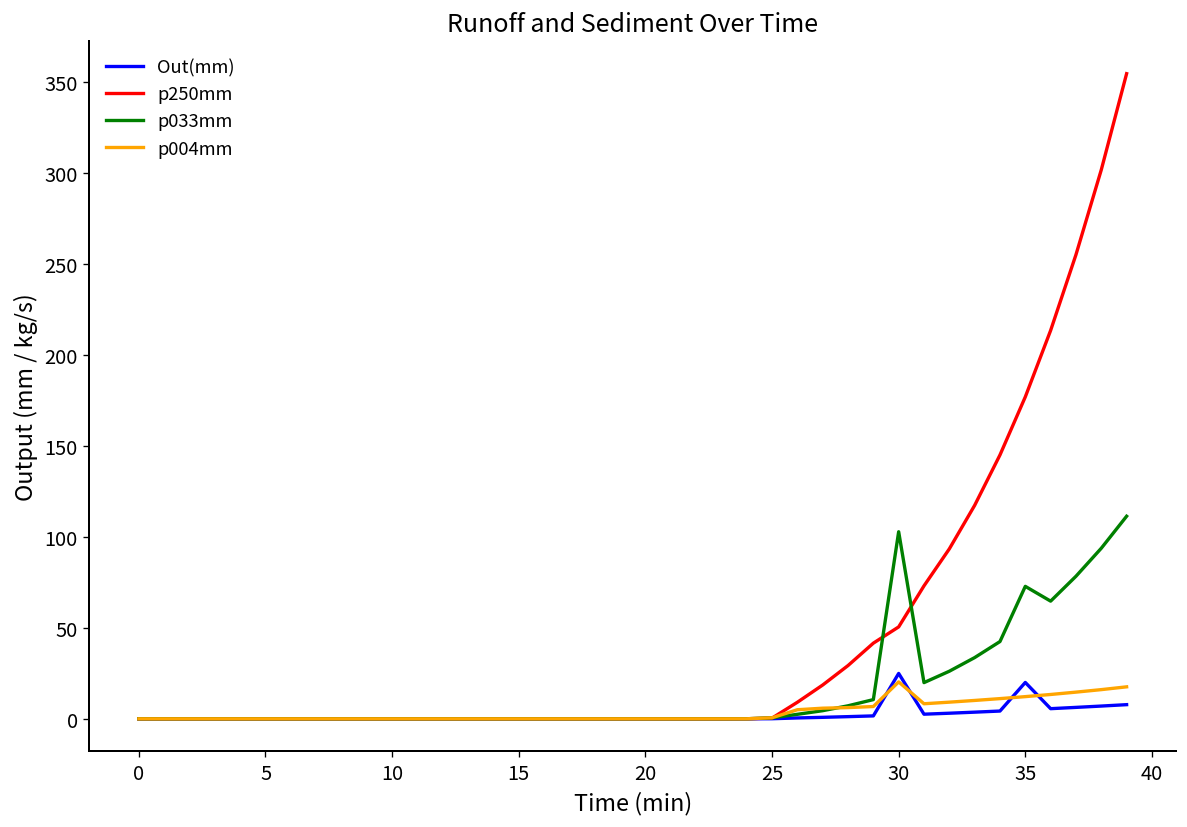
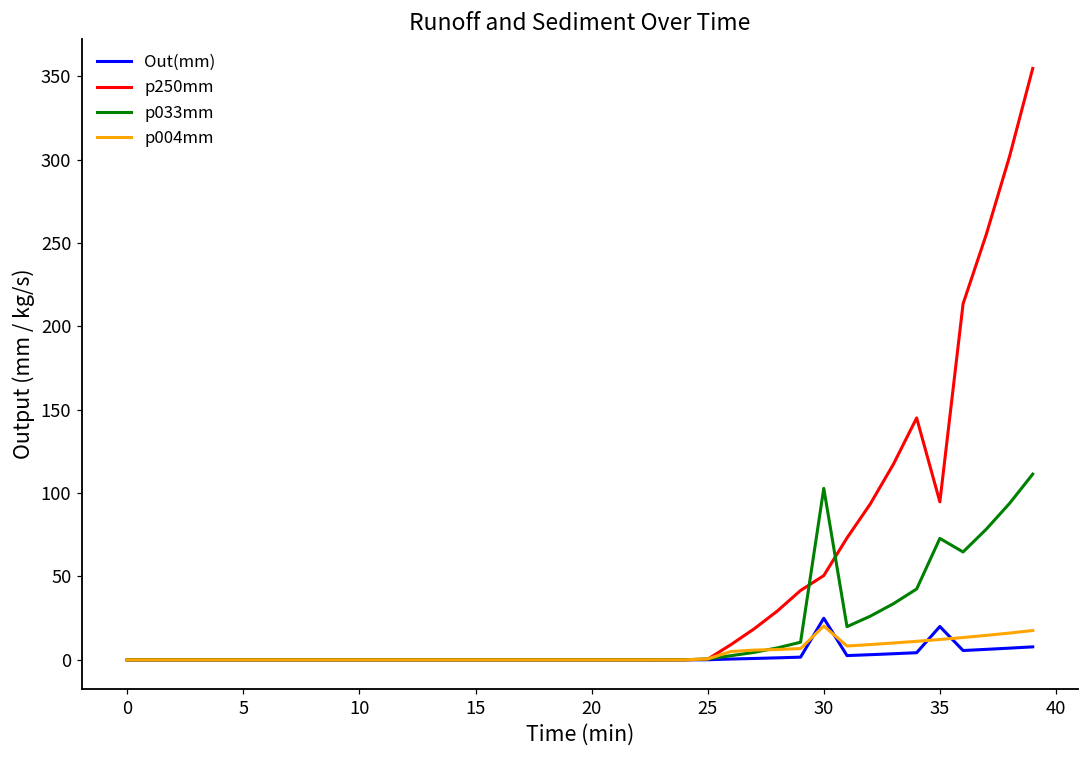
  {
    "Out(mm)": {
      "30": 25,
      "35": 20
    },
    "p250mm": {
      "30": 51,
-     "35": 177
+     "35": 95
    },
    "p033mm": {
      "30": 103,
      "35": 73
    },
    "p004mm": {
      "30": 20,
      "35": 12
    }
  }
